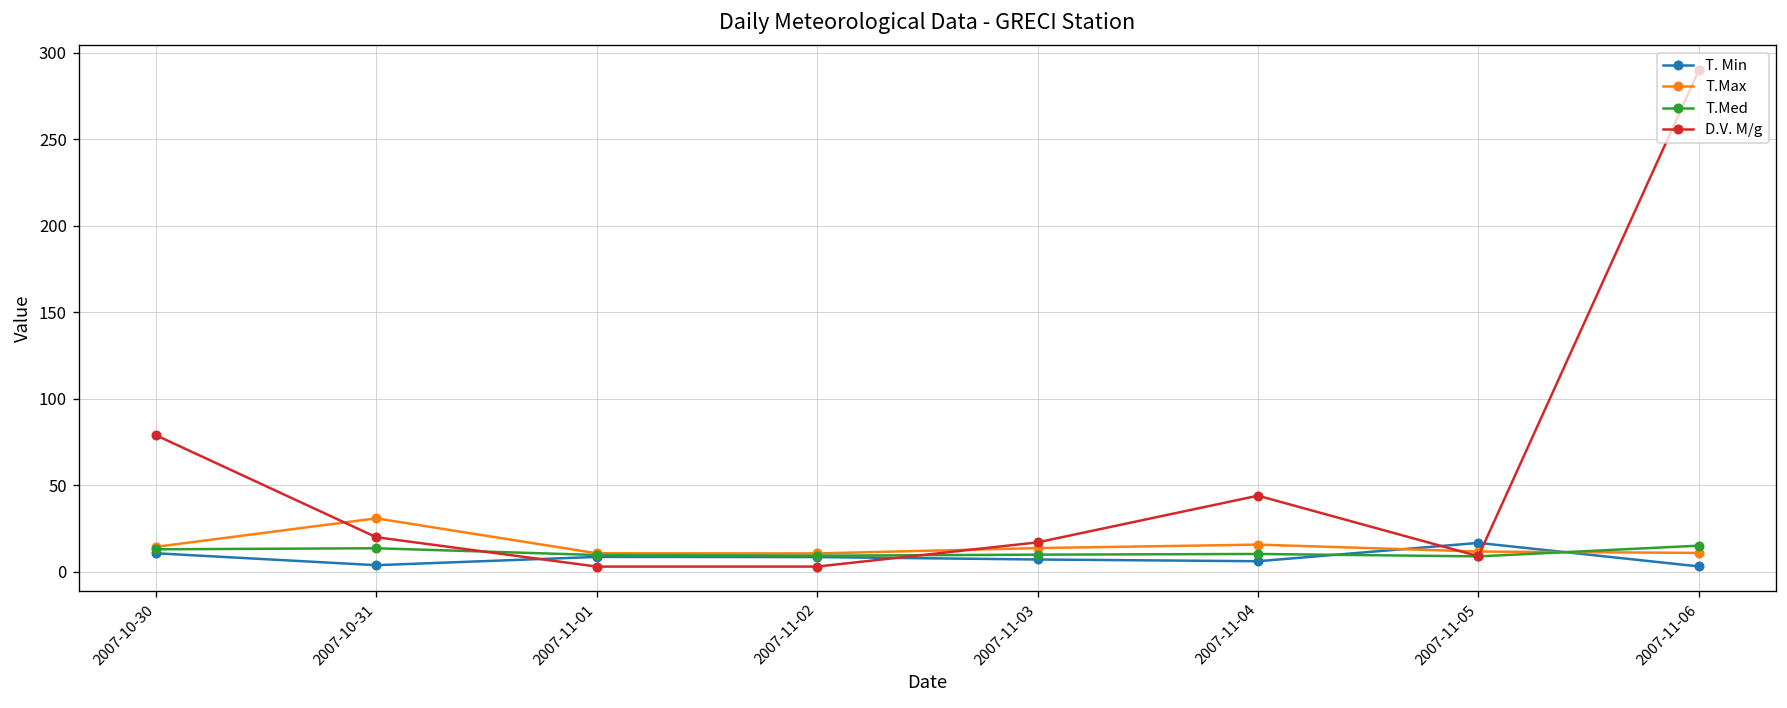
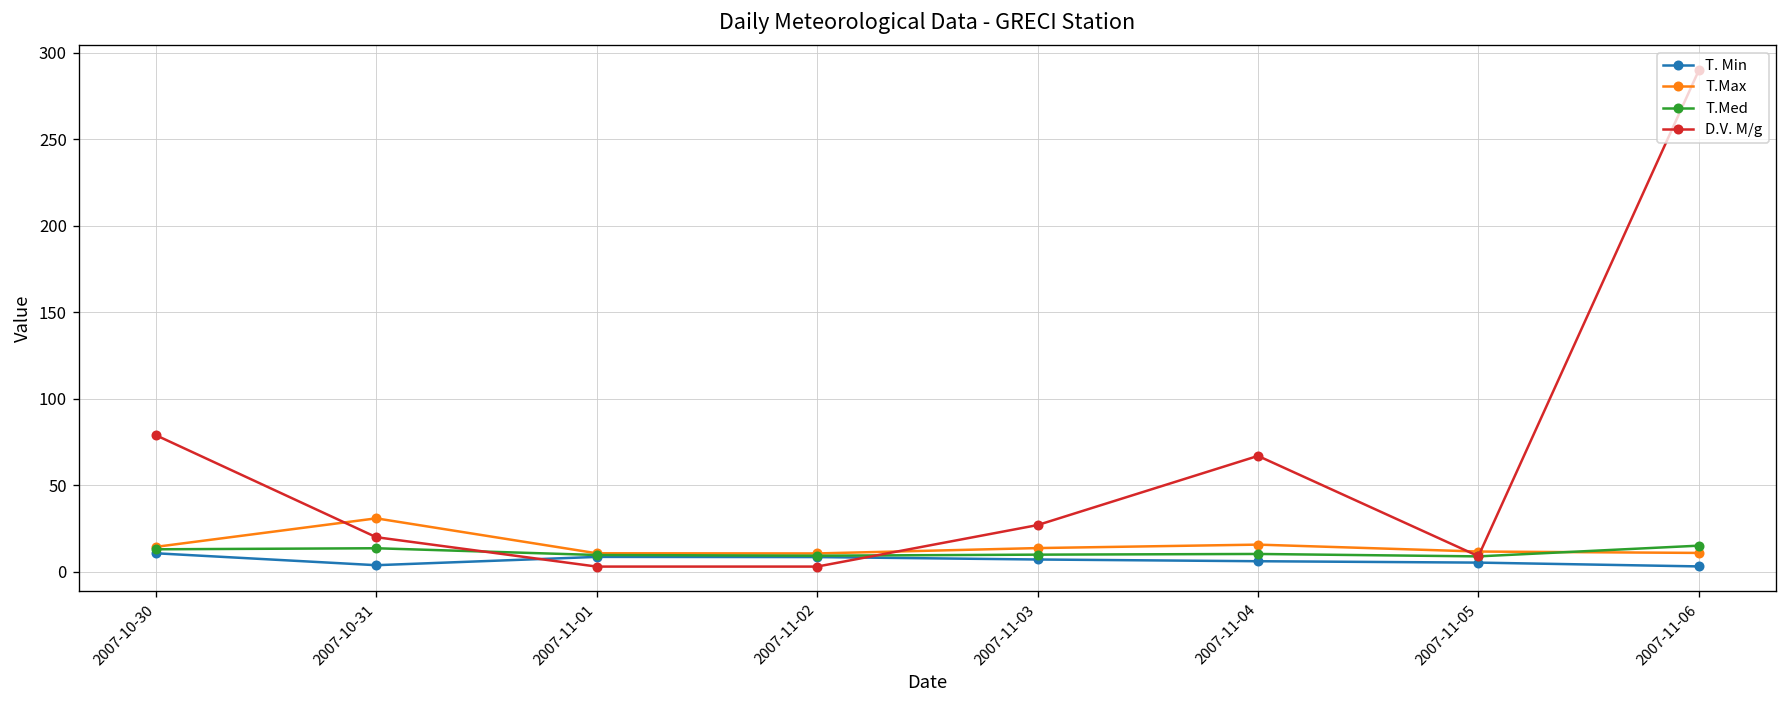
  {
    "T. Min": {
      "2007-10-30": 11,
      "2007-10-31": 4,
      "2007-11-03": 7,
      "2007-11-04": 6,
-     "2007-11-05": 17,
+     "2007-11-05": 5,
      "2007-11-06": 3
    },
    "T.Max": {
      "2007-10-31": 31,
      "2007-11-03": 14,
      "2007-11-04": 16,
      "2007-11-05": 12,
      "2007-11-06": 11
    },
    "T.Med": {
      "2007-10-31": 14,
      "2007-11-03": 10,
      "2007-11-04": 10,
      "2007-11-06": 15
    },
    "D.V. M/g": {
      "2007-10-30": 79,
      "2007-10-31": 20,
      "2007-11-01": 3,
      "2007-11-02": 3,
-     "2007-11-03": 17,
-     "2007-11-04": 44
+     "2007-11-03": 27,
+     "2007-11-04": 67
    }
  }
